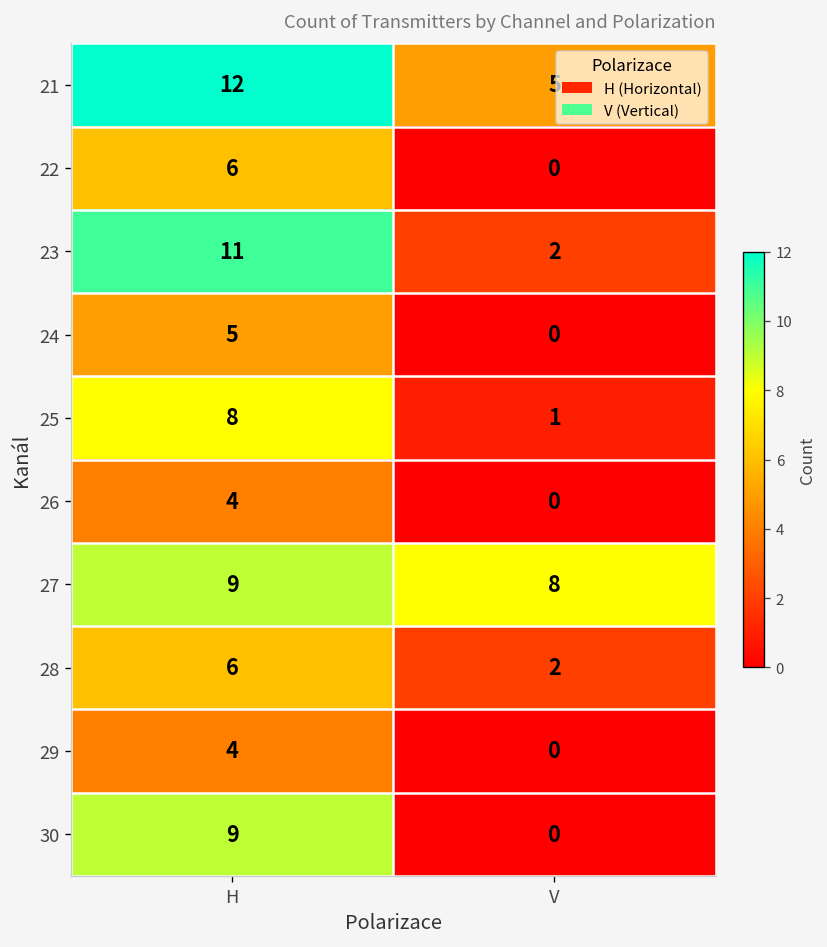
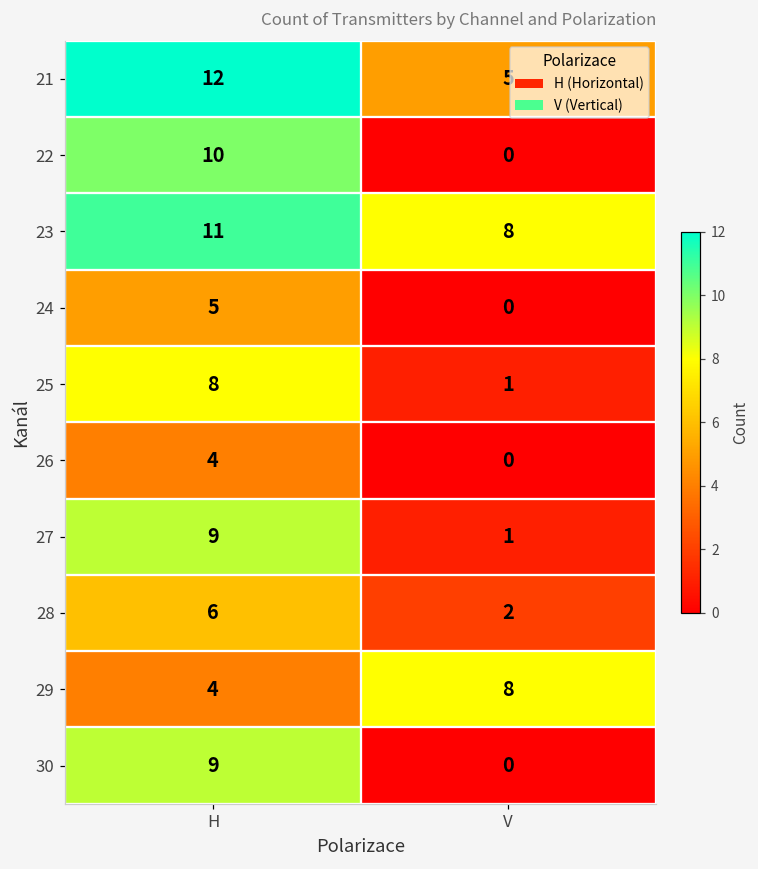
  {
    "21": {
      "H": 12
    },
    "22": {
-     "H": 6,
+     "H": 10,
      "V": 0
    },
    "23": {
      "H": 11,
-     "V": 2
+     "V": 8
    },
    "24": {
      "H": 5,
      "V": 0
    },
    "25": {
      "H": 8,
      "V": 1
    },
    "26": {
      "H": 4,
      "V": 0
    },
    "27": {
      "H": 9,
-     "V": 8
+     "V": 1
    },
    "28": {
      "H": 6,
      "V": 2
    },
    "29": {
      "H": 4,
-     "V": 0
+     "V": 8
    },
    "30": {
      "H": 9,
      "V": 0
    }
  }
